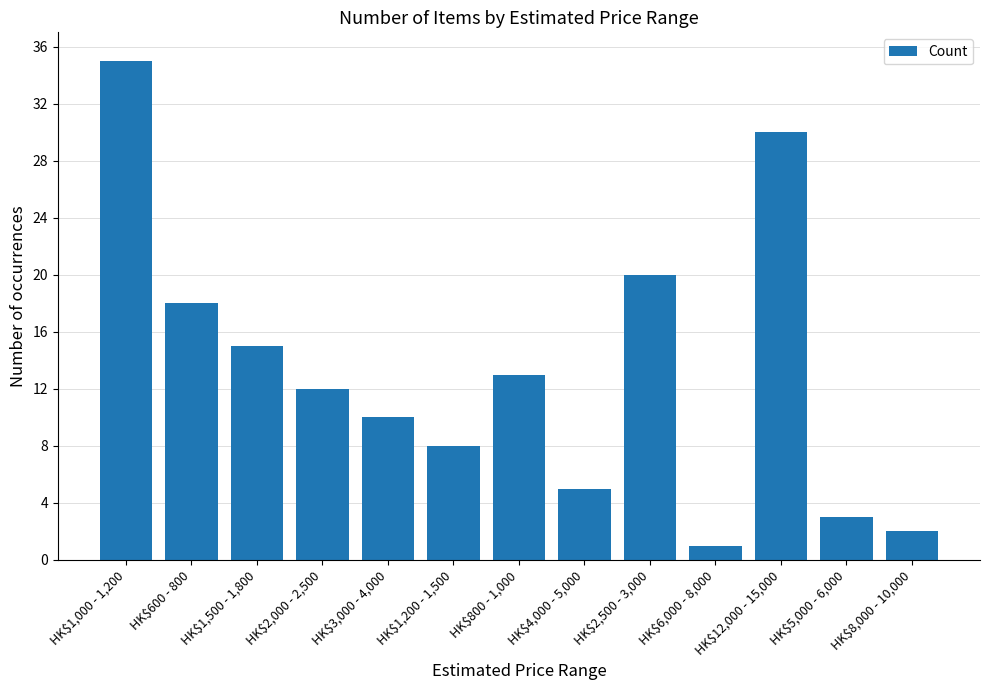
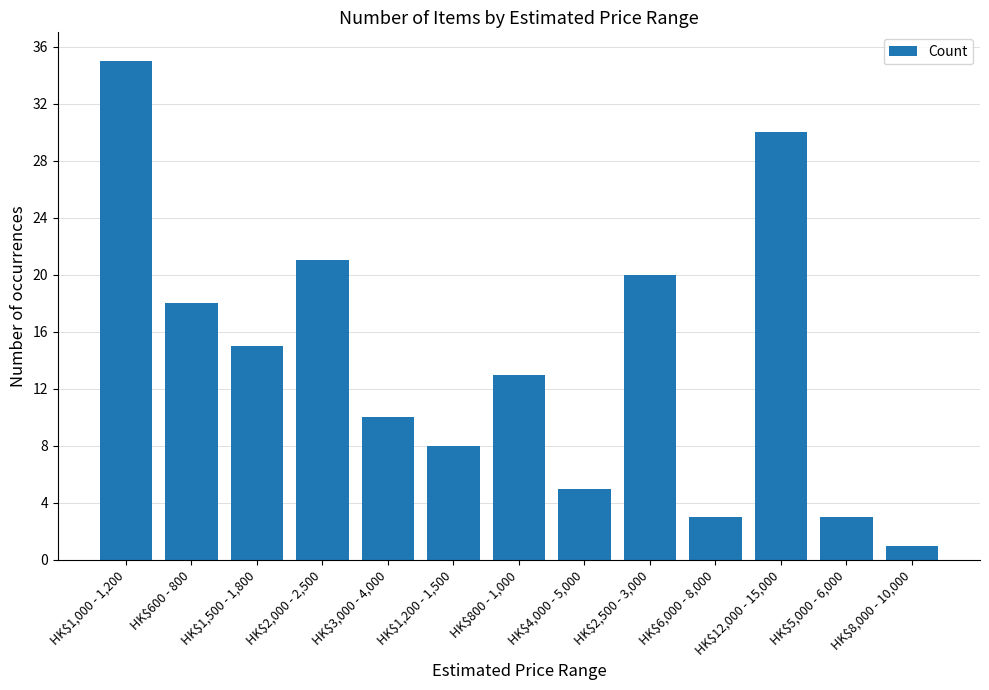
  {
    "HK$1,000 - 1,200": 35,
    "HK$600 - 800": 18,
    "HK$1,500 - 1,800": 15,
-   "HK$2,000 - 2,500": 12,
+   "HK$2,000 - 2,500": 21,
    "HK$3,000 - 4,000": 10,
    "HK$1,200 - 1,500": 8,
    "HK$800 - 1,000": 13,
    "HK$4,000 - 5,000": 5,
    "HK$2,500 - 3,000": 20,
-   "HK$6,000 - 8,000": 1,
+   "HK$6,000 - 8,000": 3,
    "HK$12,000 - 15,000": 30,
    "HK$5,000 - 6,000": 3,
-   "HK$8,000 - 10,000": 2
+   "HK$8,000 - 10,000": 1
  }
